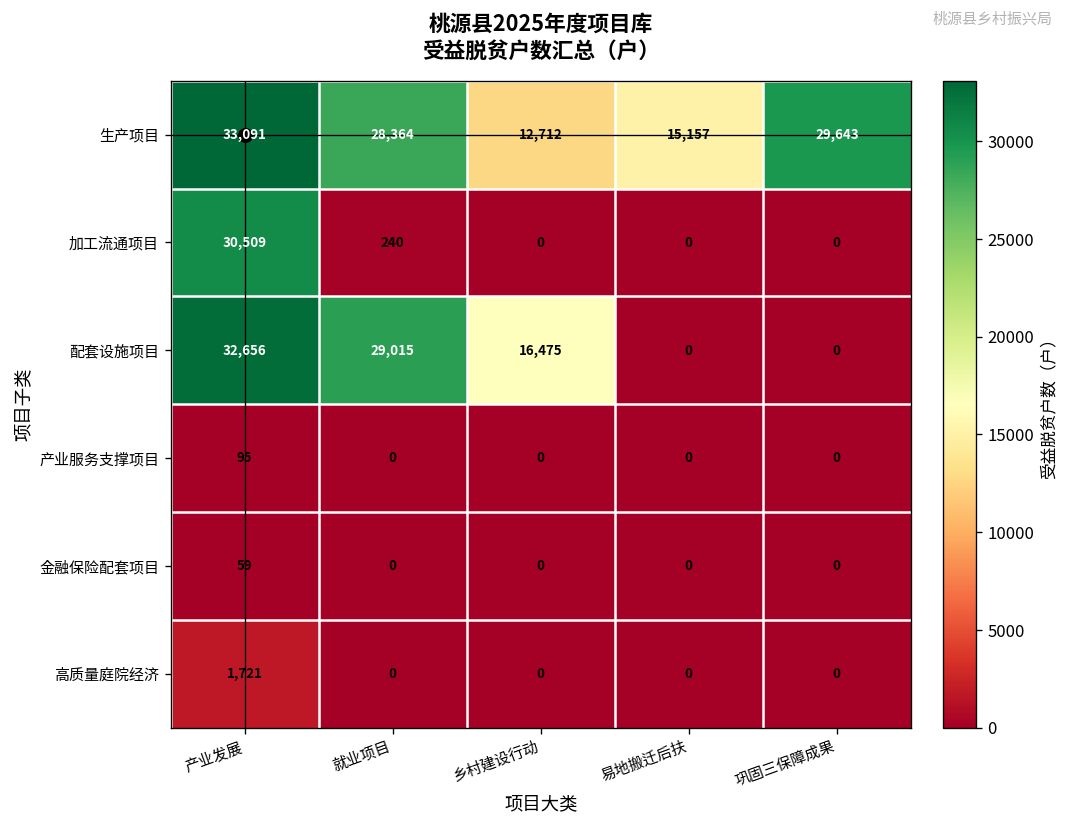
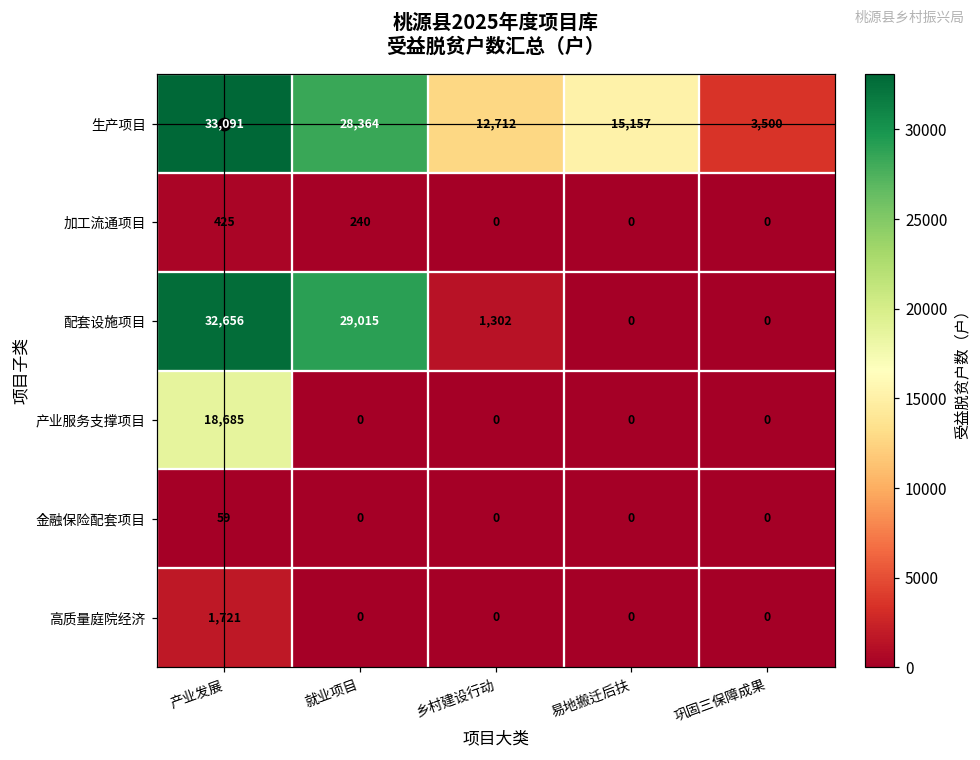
  {
    "生产项目": {
      "就业项目": "28,364",
      "乡村建设行动": "12,712",
      "易地搬迁后扶": "15,157",
-     "巩固三保障成果": "29,643"
+     "巩固三保障成果": "3,500"
    },
    "加工流通项目": {
-     "产业发展": "30,509",
+     "产业发展": "425",
      "就业项目": "240",
      "乡村建设行动": "0",
      "易地搬迁后扶": "0",
      "巩固三保障成果": "0"
    },
    "配套设施项目": {
      "产业发展": "32,656",
      "就业项目": "29,015",
-     "乡村建设行动": "16,475",
+     "乡村建设行动": "1,302",
      "易地搬迁后扶": "0",
      "巩固三保障成果": "0"
    },
    "产业服务支撑项目": {
-     "产业发展": "95",
+     "产业发展": "18,685",
      "就业项目": "0",
      "乡村建设行动": "0",
      "易地搬迁后扶": "0",
      "巩固三保障成果": "0"
    },
    "金融保险配套项目": {
      "产业发展": "59",
      "就业项目": "0",
      "乡村建设行动": "0",
      "易地搬迁后扶": "0",
      "巩固三保障成果": "0"
    },
    "高质量庭院经济": {
      "产业发展": "1,721",
      "就业项目": "0",
      "乡村建设行动": "0",
      "易地搬迁后扶": "0",
      "巩固三保障成果": "0"
    }
  }
